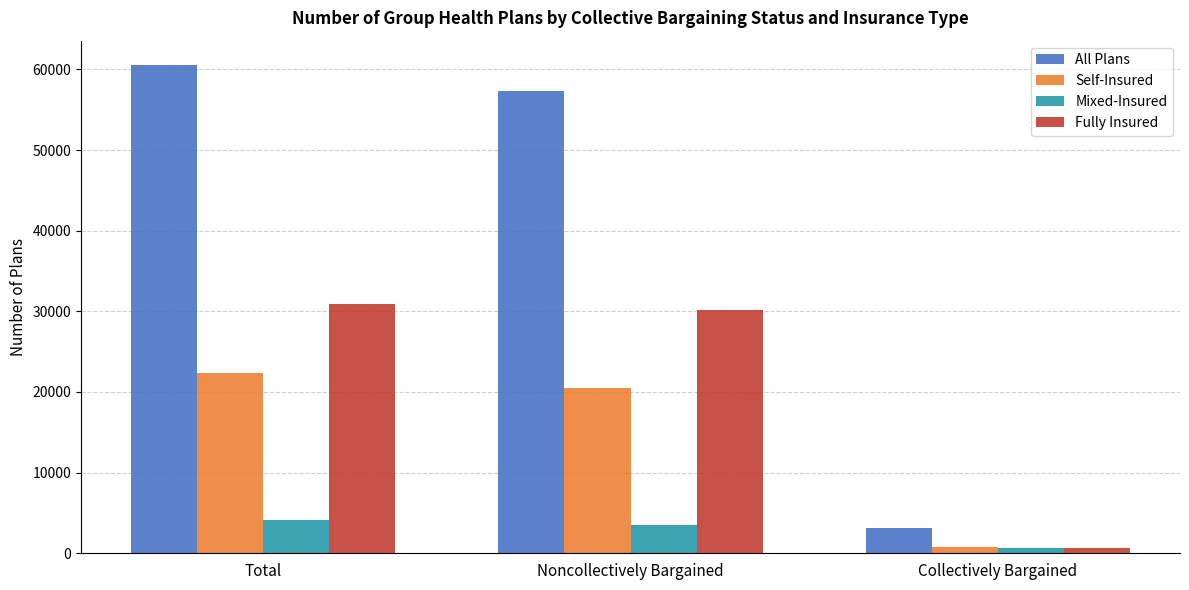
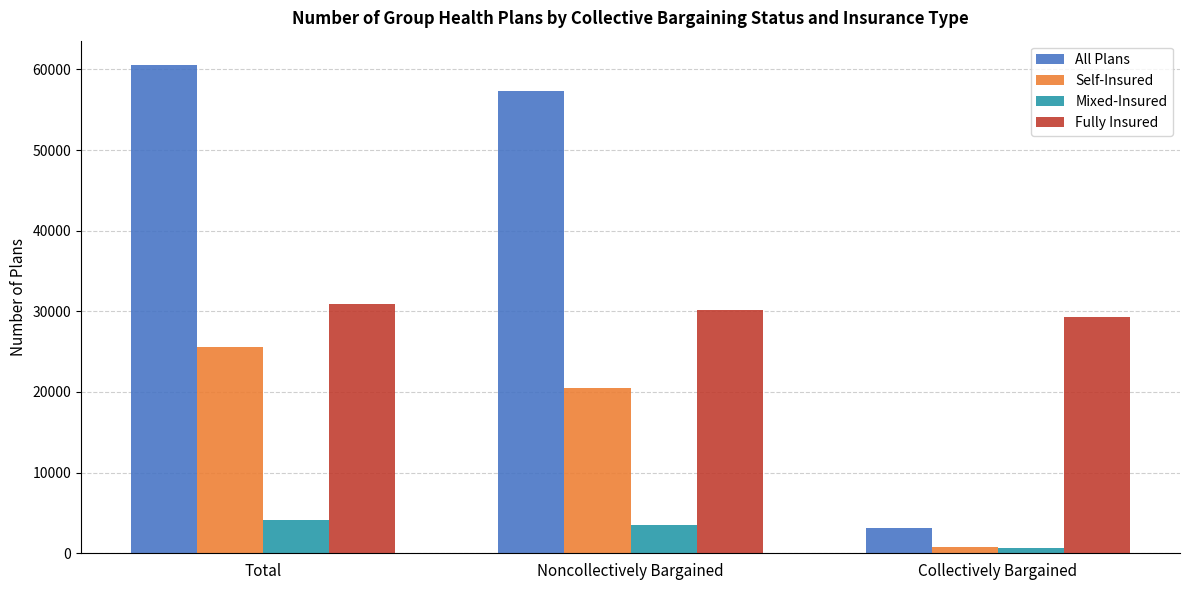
  {
    "Self-Insured": {
-     "Total": 22000,
+     "Total": 26000,
      "Noncollectively Bargained": 21000,
      "Collectively Bargained": 1000
    },
    "Fully Insured": {
      "Total": 31000,
      "Noncollectively Bargained": 30000,
-     "Collectively Bargained": 1000
+     "Collectively Bargained": 29000
    }
  }
